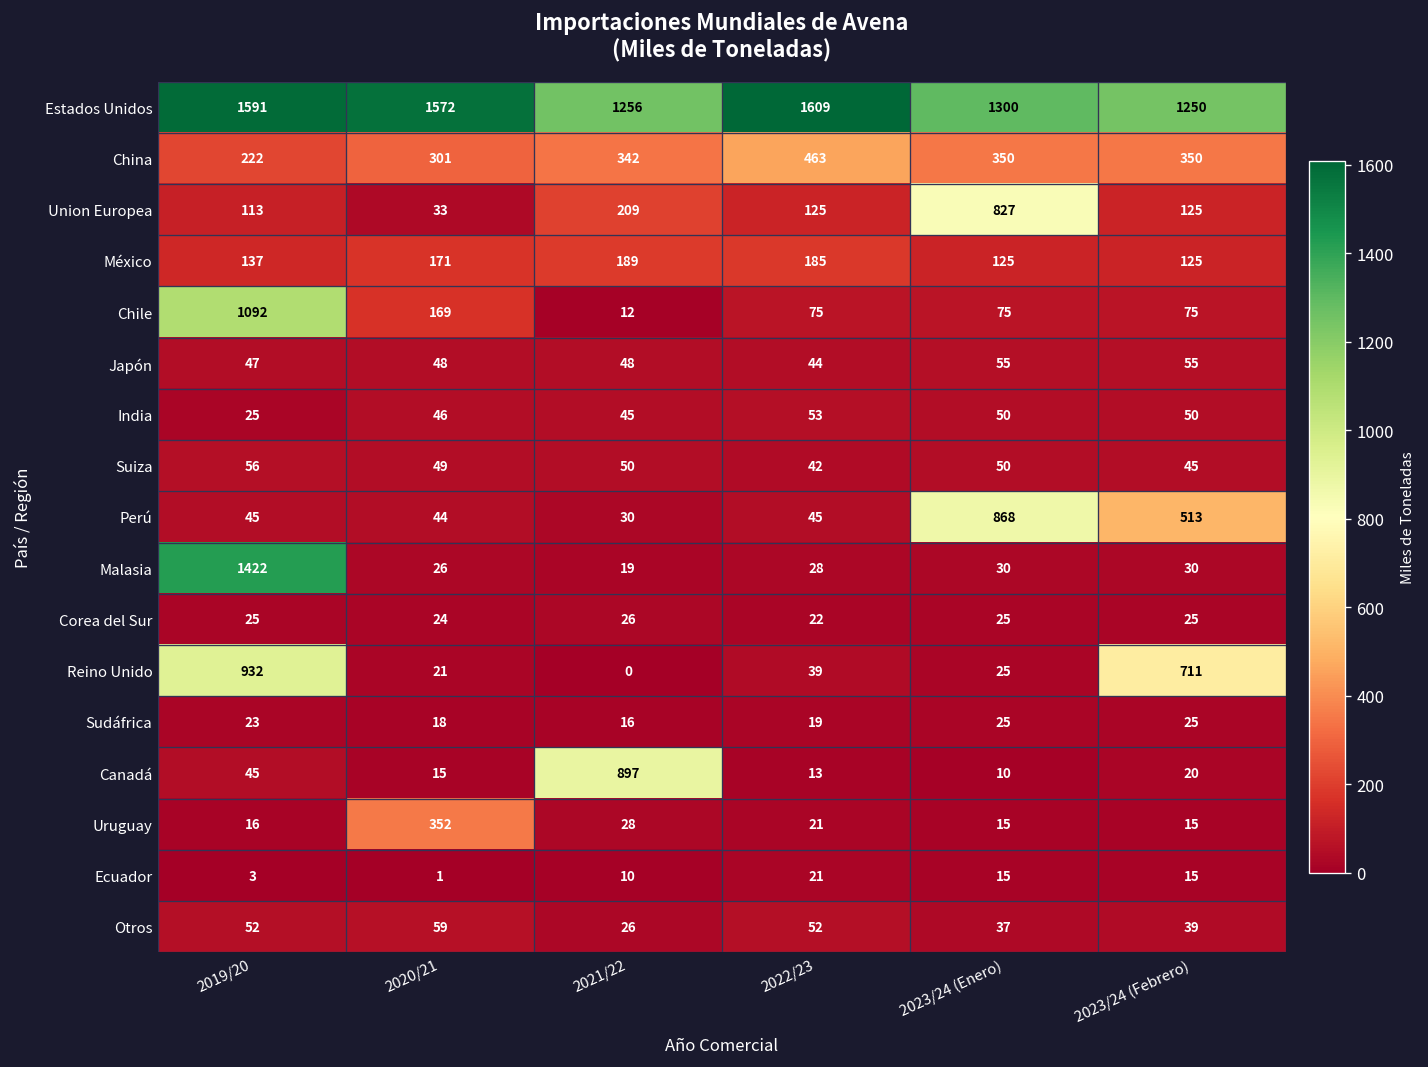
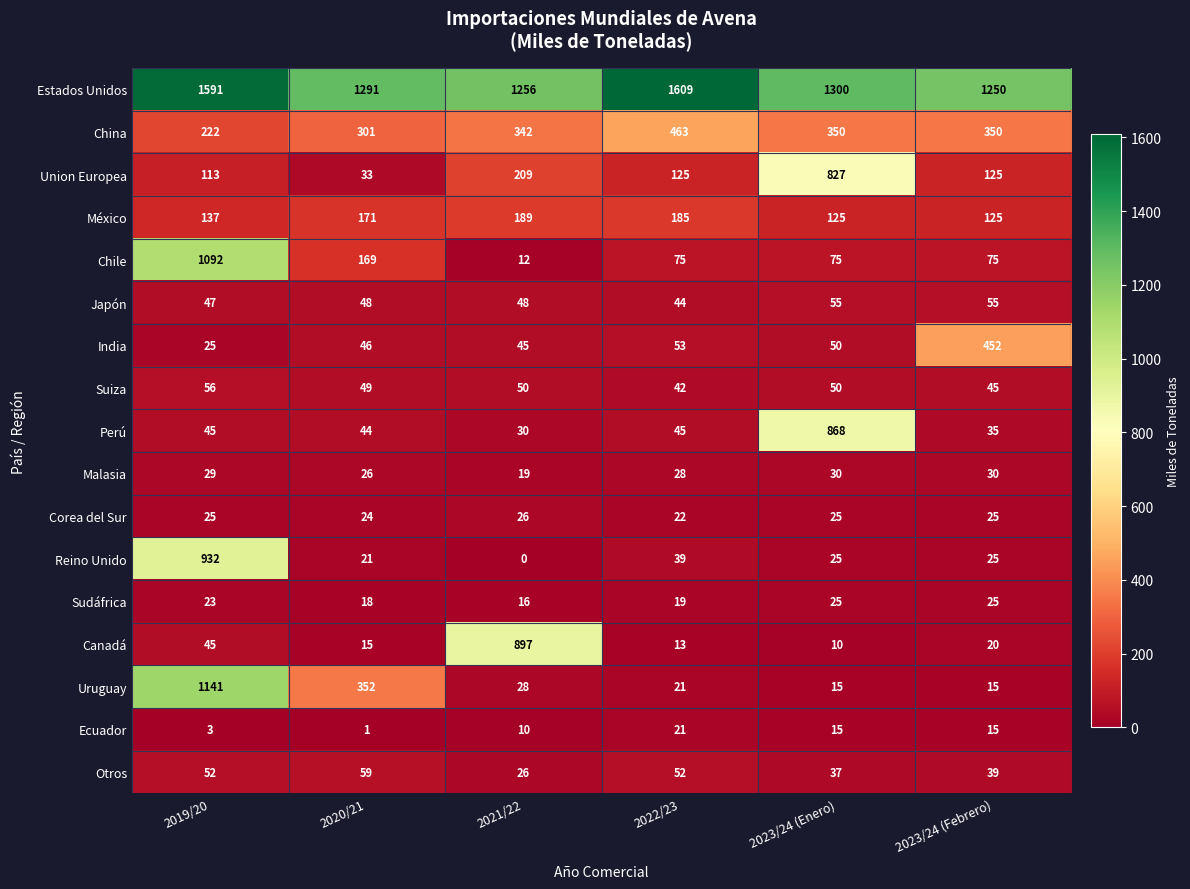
  {
    "Estados Unidos": {
      "2019/20": 1591,
-     "2020/21": 1572,
+     "2020/21": 1291,
      "2021/22": 1256,
      "2022/23": 1609,
      "2023/24 (Enero)": 1300,
      "2023/24 (Febrero)": 1250
    },
    "China": {
      "2019/20": 222,
      "2020/21": 301,
      "2021/22": 342,
      "2022/23": 463,
      "2023/24 (Enero)": 350,
      "2023/24 (Febrero)": 350
    },
    "Union Europea": {
      "2019/20": 113,
      "2020/21": 33,
      "2021/22": 209,
      "2022/23": 125,
      "2023/24 (Enero)": 827,
      "2023/24 (Febrero)": 125
    },
    "México": {
      "2019/20": 137,
      "2020/21": 171,
      "2021/22": 189,
      "2022/23": 185,
      "2023/24 (Enero)": 125,
      "2023/24 (Febrero)": 125
    },
    "Chile": {
      "2019/20": 1092,
      "2020/21": 169,
      "2021/22": 12,
      "2022/23": 75,
      "2023/24 (Enero)": 75,
      "2023/24 (Febrero)": 75
    },
    "Japón": {
      "2019/20": 47,
      "2020/21": 48,
      "2021/22": 48,
      "2022/23": 44,
      "2023/24 (Enero)": 55,
      "2023/24 (Febrero)": 55
    },
    "India": {
      "2019/20": 25,
      "2020/21": 46,
      "2021/22": 45,
      "2022/23": 53,
      "2023/24 (Enero)": 50,
-     "2023/24 (Febrero)": 50
+     "2023/24 (Febrero)": 452
    },
    "Suiza": {
      "2019/20": 56,
      "2020/21": 49,
      "2021/22": 50,
      "2022/23": 42,
      "2023/24 (Enero)": 50,
      "2023/24 (Febrero)": 45
    },
    "Perú": {
      "2019/20": 45,
      "2020/21": 44,
      "2021/22": 30,
      "2022/23": 45,
      "2023/24 (Enero)": 868,
-     "2023/24 (Febrero)": 513
+     "2023/24 (Febrero)": 35
    },
    "Malasia": {
-     "2019/20": 1422,
+     "2019/20": 29,
      "2020/21": 26,
      "2021/22": 19,
      "2022/23": 28,
      "2023/24 (Enero)": 30,
      "2023/24 (Febrero)": 30
    },
    "Corea del Sur": {
      "2019/20": 25,
      "2020/21": 24,
      "2021/22": 26,
      "2022/23": 22,
      "2023/24 (Enero)": 25,
      "2023/24 (Febrero)": 25
    },
    "Reino Unido": {
      "2019/20": 932,
      "2020/21": 21,
      "2021/22": 0,
      "2022/23": 39,
      "2023/24 (Enero)": 25,
-     "2023/24 (Febrero)": 711
+     "2023/24 (Febrero)": 25
    },
    "Sudáfrica": {
      "2019/20": 23,
      "2020/21": 18,
      "2021/22": 16,
      "2022/23": 19,
      "2023/24 (Enero)": 25,
      "2023/24 (Febrero)": 25
    },
    "Canadá": {
      "2019/20": 45,
      "2020/21": 15,
      "2021/22": 897,
      "2022/23": 13,
      "2023/24 (Enero)": 10,
      "2023/24 (Febrero)": 20
    },
    "Uruguay": {
-     "2019/20": 16,
+     "2019/20": 1141,
      "2020/21": 352,
      "2021/22": 28,
      "2022/23": 21,
      "2023/24 (Enero)": 15,
      "2023/24 (Febrero)": 15
    },
    "Ecuador": {
      "2019/20": 3,
      "2020/21": 1,
      "2021/22": 10,
      "2022/23": 21,
      "2023/24 (Enero)": 15,
      "2023/24 (Febrero)": 15
    },
    "Otros": {
      "2019/20": 52,
      "2020/21": 59,
      "2021/22": 26,
      "2022/23": 52,
      "2023/24 (Enero)": 37,
      "2023/24 (Febrero)": 39
    }
  }
